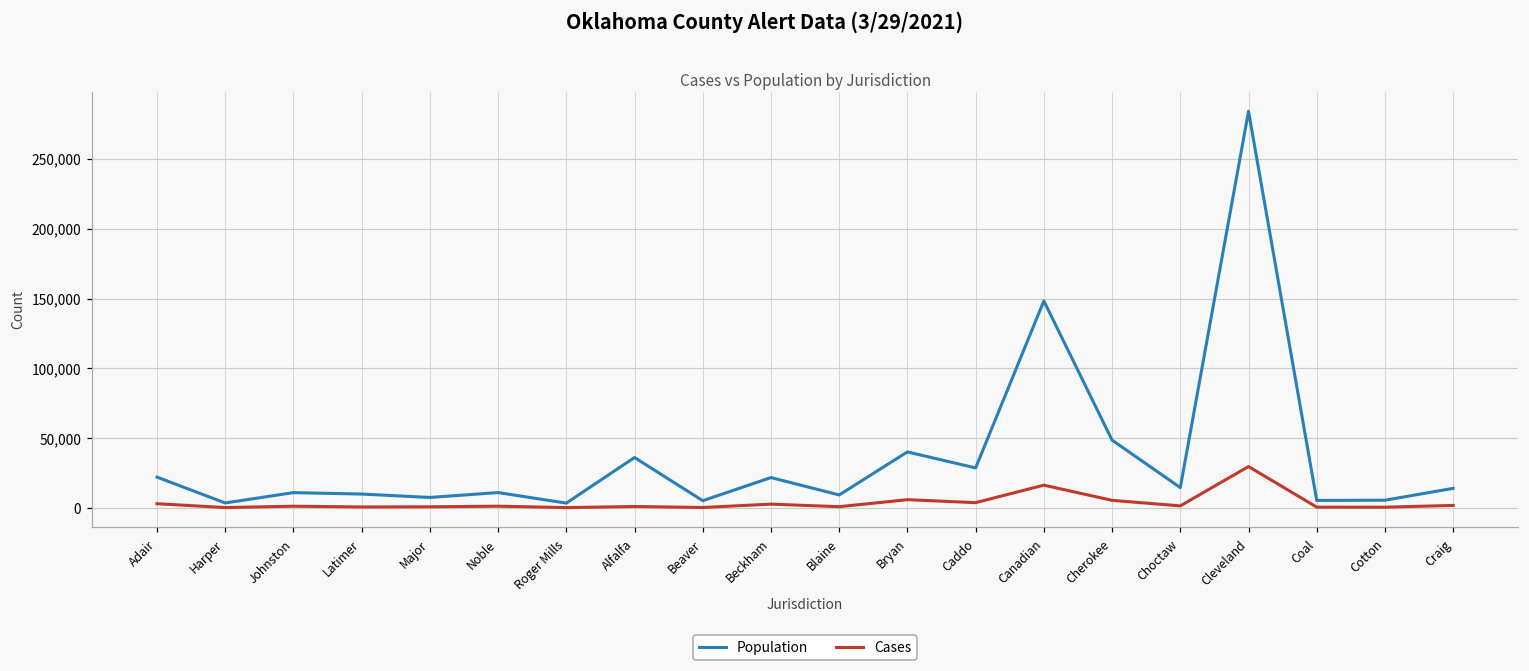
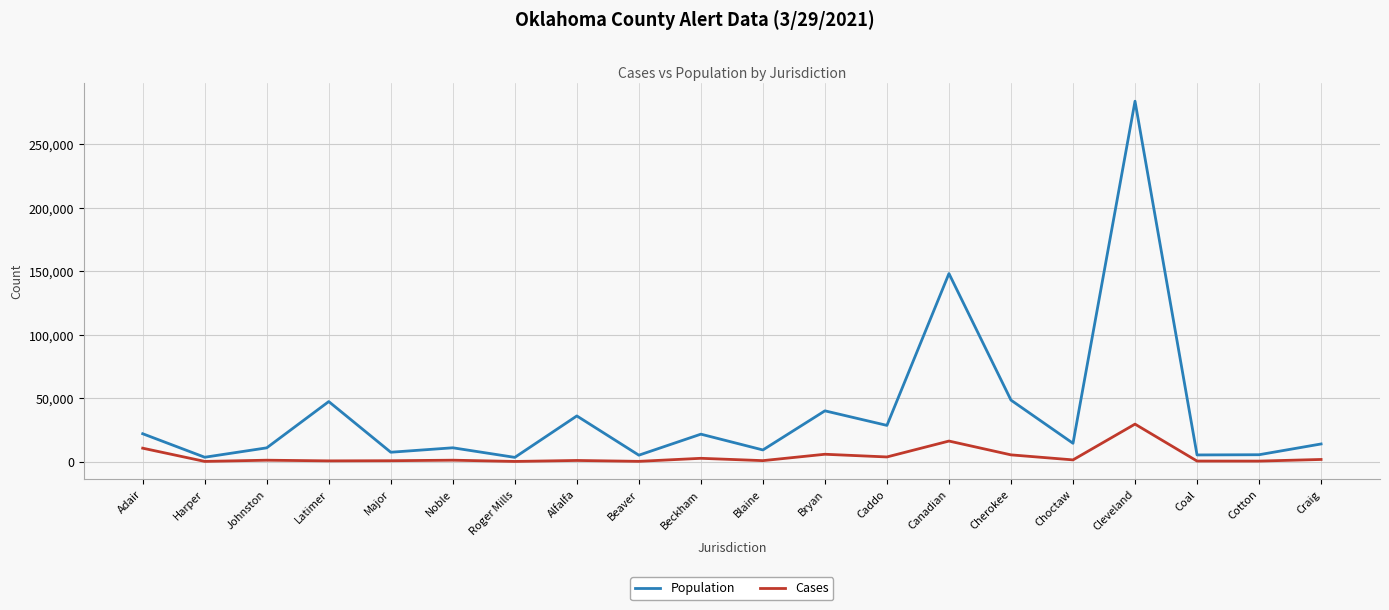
  {
    "Population": {
      "Adair": "22,000",
      "Harper": "4,000",
      "Johnston": "11,000",
-     "Latimer": "10,000",
+     "Latimer": "48,000",
      "Major": "8,000",
      "Noble": "11,000",
      "Roger Mills": "4,000",
      "Alfalfa": "36,000",
      "Beaver": "5,000",
      "Beckham": "22,000",
      "Blaine": "9,000",
      "Bryan": "40,000",
      "Caddo": "29,000",
      "Canadian": "148,000",
      "Cherokee": "49,000",
      "Choctaw": "15,000",
      "Cleveland": "284,000",
      "Coal": "5,000",
      "Cotton": "6,000",
      "Craig": "14,000"
    },
    "Cases": {
-     "Adair": "3,000",
+     "Adair": "11,000",
      "Harper": "0",
      "Johnston": "1,000",
      "Latimer": "1,000",
      "Major": "1,000",
      "Noble": "1,000",
      "Roger Mills": "0",
      "Alfalfa": "1,000",
      "Beaver": "0",
      "Beckham": "3,000",
      "Blaine": "1,000",
      "Bryan": "6,000",
      "Caddo": "4,000",
      "Canadian": "16,000",
      "Cherokee": "6,000",
      "Choctaw": "2,000",
      "Cleveland": "30,000",
      "Coal": "1,000",
      "Cotton": "1,000",
      "Craig": "2,000"
    }
  }
